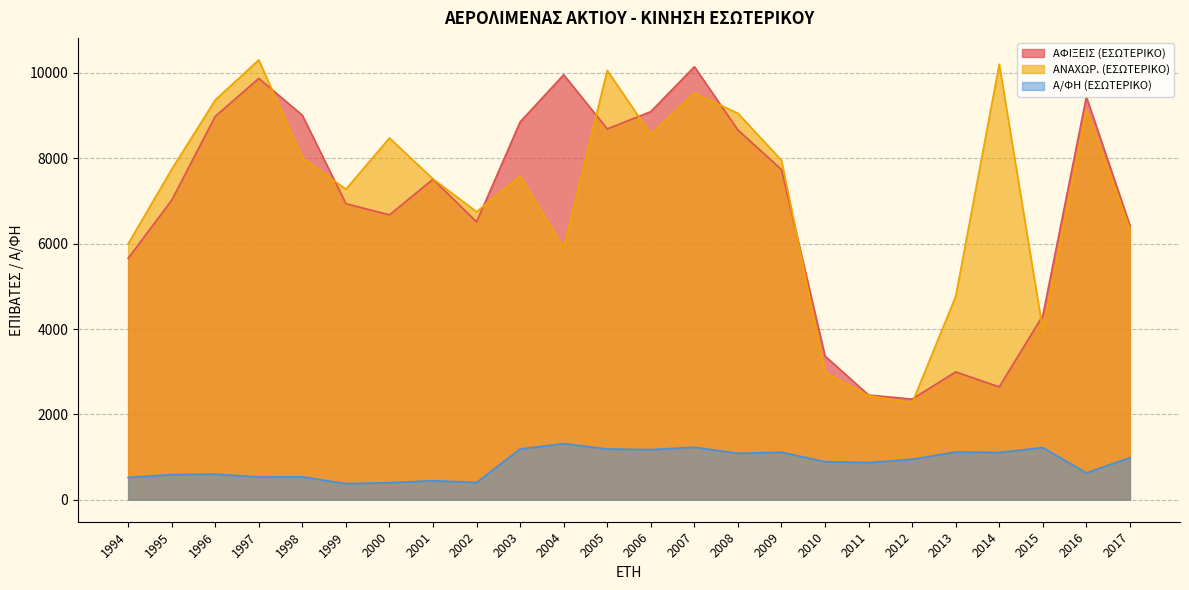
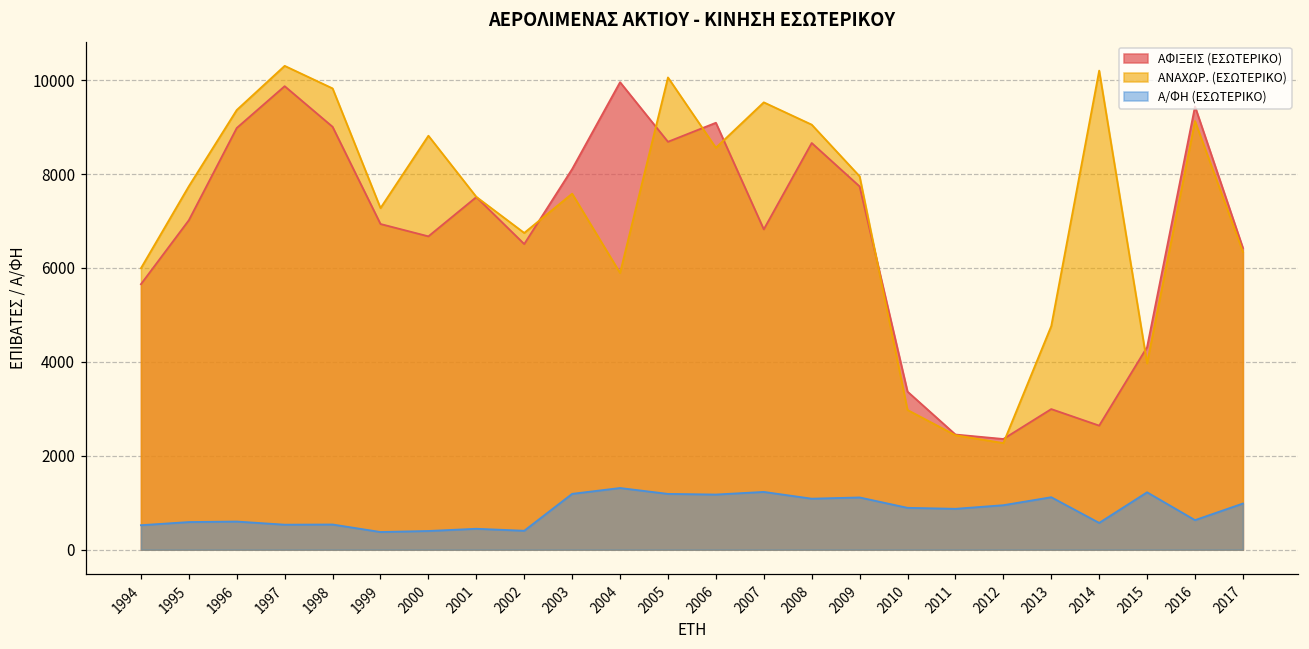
  {
    "ΑΦΙΞΕΙΣ (ΕΣΩΤΕΡΙΚΟ)": {
      "1994": 5700,
      "1995": 7000,
      "1996": 9000,
      "1997": 9900,
      "1998": 9000,
      "1999": 6900,
      "2000": 6700,
      "2002": 6500,
-     "2003": 8900,
+     "2003": 8100,
      "2004": 10000,
      "2005": 8700,
      "2006": 9100,
-     "2007": 10100,
+     "2007": 6800,
      "2008": 8700,
      "2009": 7700,
      "2010": 3400,
      "2012": 2400,
      "2013": 3000,
      "2014": 2600,
      "2015": 4300,
      "2016": 9400,
      "2017": 6400
    },
    "ΑΝΑΧΩΡ. (ΕΣΩΤΕΡΙΚΟ)": {
      "1994": 6000,
      "1995": 7700,
      "1996": 9400,
      "1997": 10300,
-     "1998": 8000,
+     "1998": 9800,
      "1999": 7300,
-     "2000": 8500,
+     "2000": 8800,
      "2002": 6700,
      "2003": 7600,
      "2004": 5900,
      "2005": 10100,
      "2006": 8600,
      "2007": 9500,
      "2008": 9100,
      "2009": 8000,
      "2010": 3000,
      "2012": 2300,
      "2013": 4800,
      "2014": 10200,
      "2015": 4000,
      "2016": 9100,
      "2017": 6300
    },
    "Α/ΦΗ (ΕΣΩΤΕΡΙΚΟ)": {
      "1994": 500,
      "1995": 600,
      "1996": 600,
      "1997": 500,
      "1998": 500,
      "1999": 400,
      "2000": 400,
      "2001": 400,
      "2002": 400,
      "2003": 1200,
      "2004": 1300,
      "2005": 1200,
      "2006": 1200,
      "2007": 1200,
      "2008": 1100,
      "2009": 1100,
      "2010": 900,
      "2011": 900,
      "2012": 900,
      "2013": 1100,
-     "2014": 1100,
+     "2014": 600,
      "2015": 1200,
      "2016": 600,
      "2017": 1000
    }
  }
